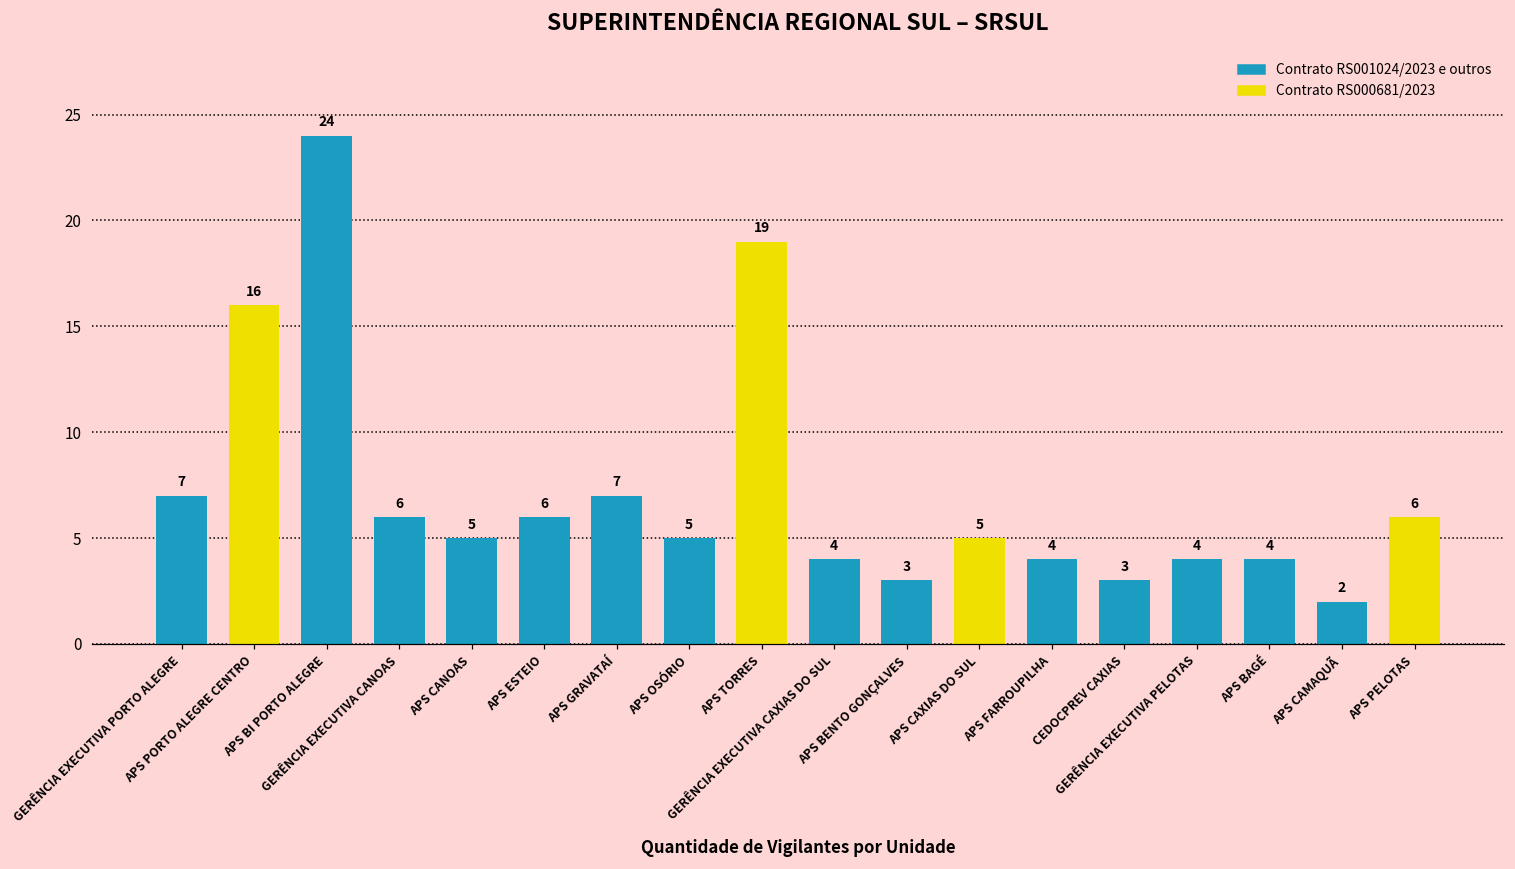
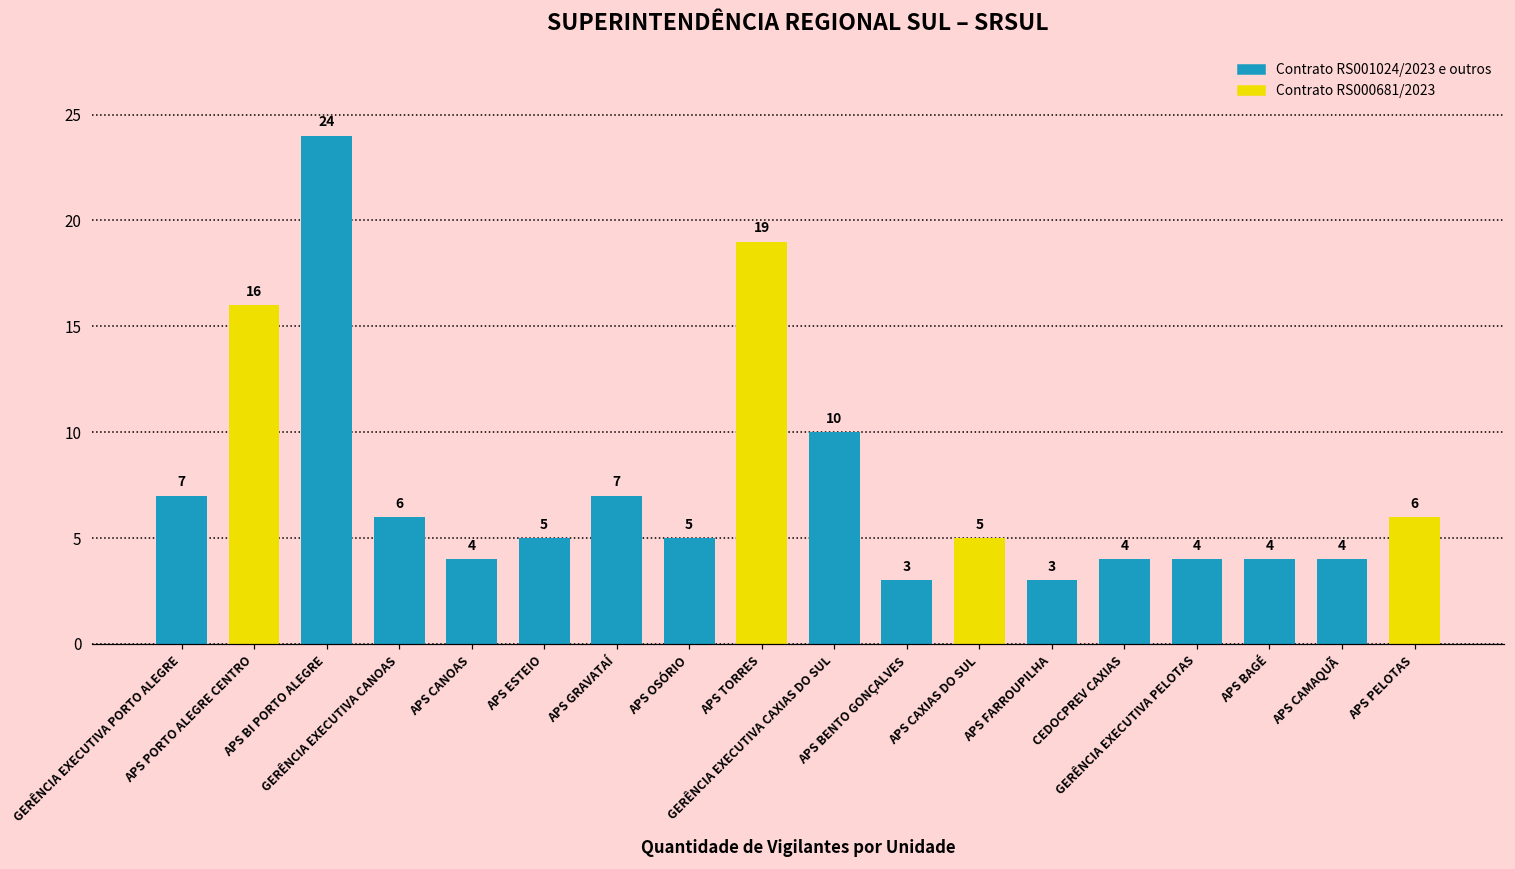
  {
    "GERÊNCIA EXECUTIVA PORTO ALEGRE": 7,
    "APS PORTO ALEGRE CENTRO": 16,
    "APS BI PORTO ALEGRE": 24,
    "GERÊNCIA EXECUTIVA CANOAS": 6,
-   "APS CANOAS": 5,
-   "APS ESTEIO": 6,
+   "APS CANOAS": 4,
+   "APS ESTEIO": 5,
    "APS GRAVATAÍ": 7,
    "APS OSÓRIO": 5,
    "APS TORRES": 19,
-   "GERÊNCIA EXECUTIVA CAXIAS DO SUL": 4,
+   "GERÊNCIA EXECUTIVA CAXIAS DO SUL": 10,
    "APS BENTO GONÇALVES": 3,
    "APS CAXIAS DO SUL": 5,
-   "APS FARROUPILHA": 4,
-   "CEDOCPREV CAXIAS": 3,
+   "APS FARROUPILHA": 3,
+   "CEDOCPREV CAXIAS": 4,
    "GERÊNCIA EXECUTIVA PELOTAS": 4,
    "APS BAGÉ": 4,
-   "APS CAMAQUÃ": 2,
+   "APS CAMAQUÃ": 4,
    "APS PELOTAS": 6
  }
